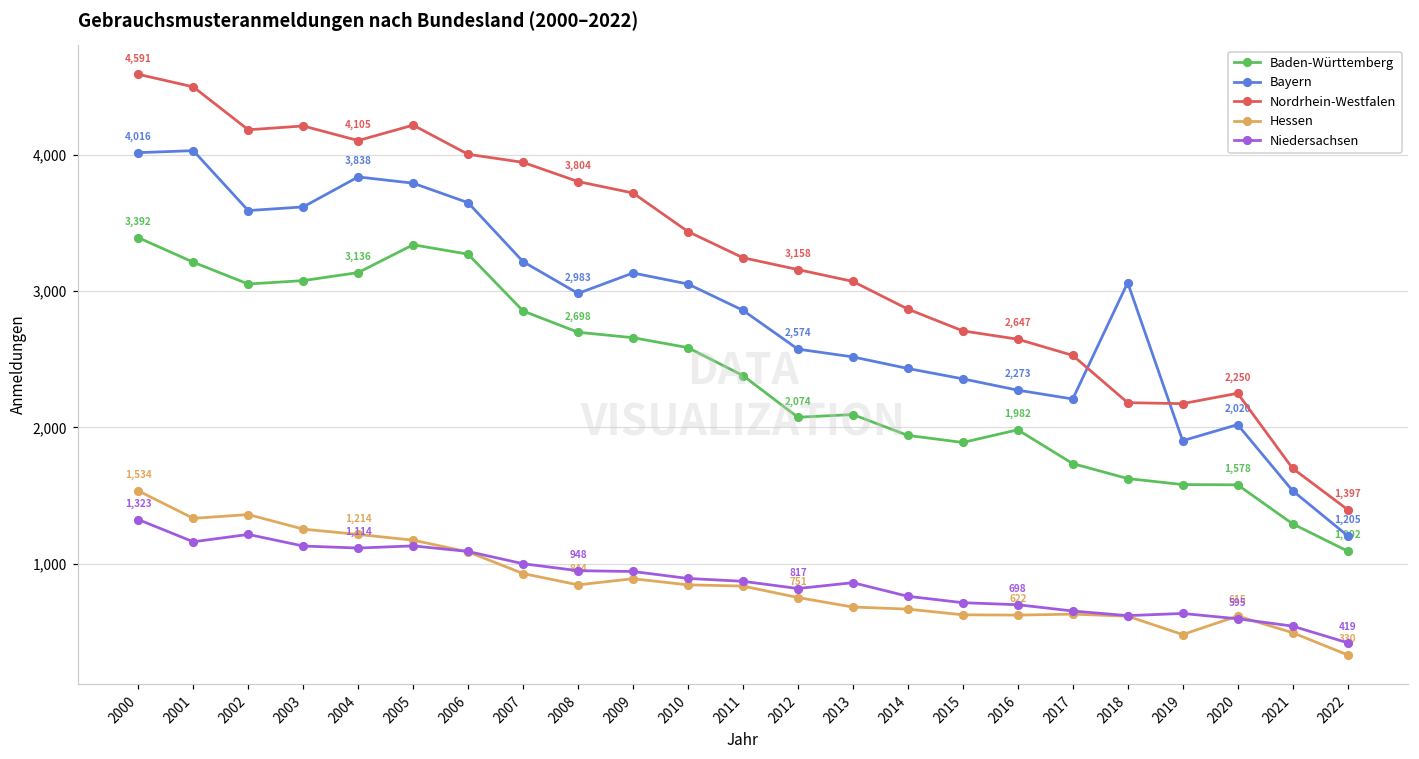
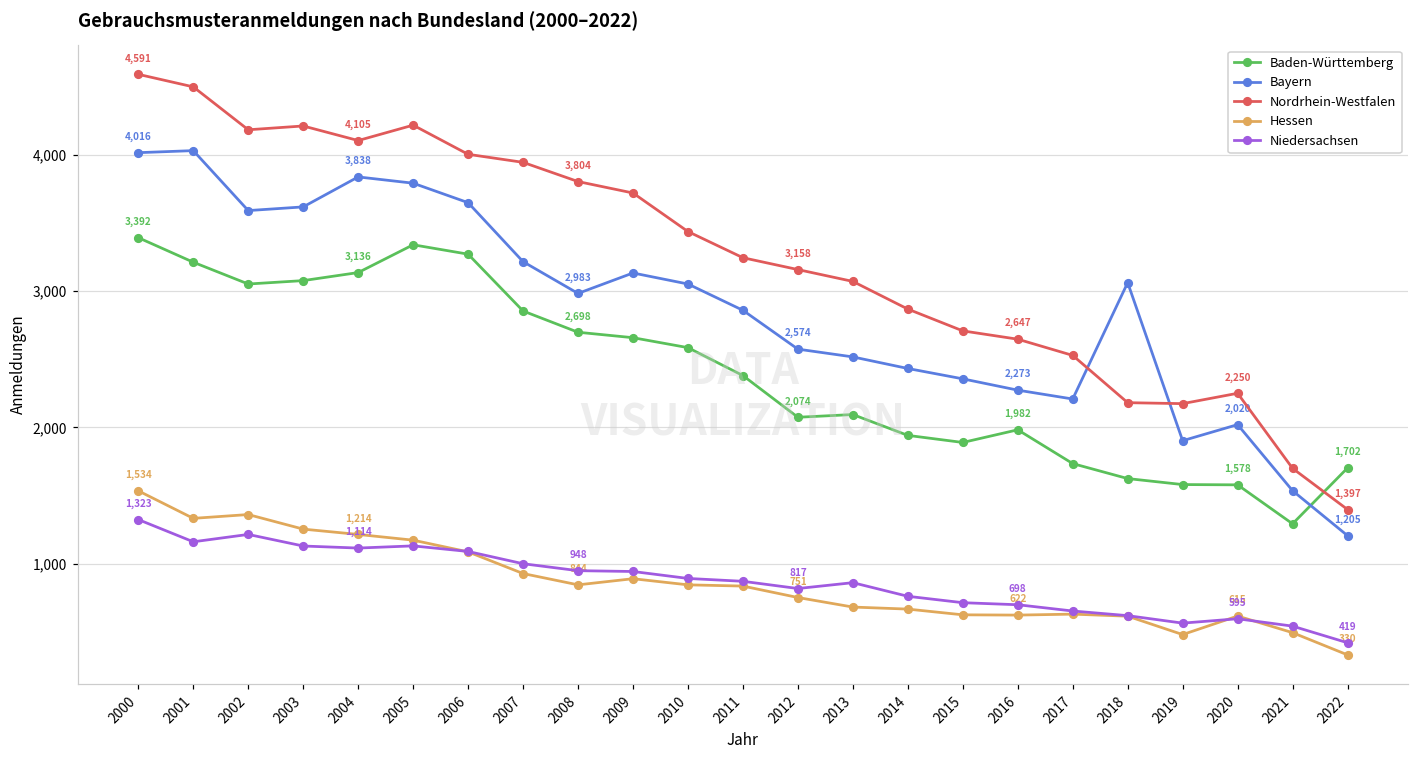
  {
    "Baden-Württemberg": {
      "2000": "3,392",
      "2004": "3,136",
      "2008": "2,698",
      "2016": "1,982",
      "2020": "1,578",
-     "2022": "1,092"
+     "2022": "1,702"
    },
    "Bayern": {
      "2000": "4,016",
      "2004": "3,838",
      "2008": "2,983",
      "2012": "2,574",
      "2016": "2,273",
      "2020": "2,020",
      "2022": "1,205"
    },
    "Nordrhein-Westfalen": {
      "2000": "4,591",
      "2004": "4,105",
      "2008": "3,804",
      "2012": "3,158",
      "2016": "2,647",
      "2020": "2,250",
      "2022": "1,397"
    },
    "Hessen": {
      "2000": "1,534",
      "2004": "1,214"
    },
    "Niedersachsen": {
      "2001": "1,160",
      "2002": "1,210",
      "2003": "1,130",
      "2005": "1,130",
      "2007": "1,000",
      "2009": "940",
      "2010": "890",
      "2011": "870",
      "2013": "860",
      "2014": "760",
      "2015": "710",
      "2017": "650",
-     "2019": "630",
+     "2019": "560",
      "2021": "540"
    }
  }
